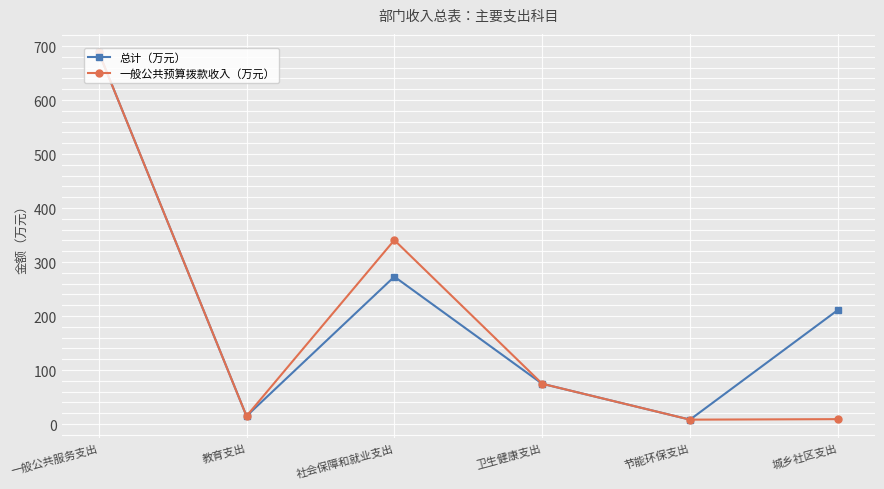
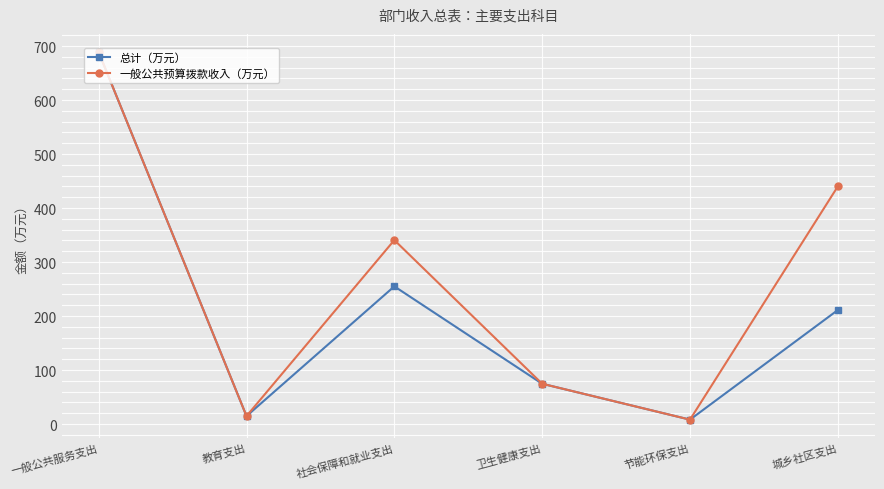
  {
    "总计（万元）": {
-     "社会保障和就业支出": 270,
+     "社会保障和就业支出": 250,
      "城乡社区支出": 210
    },
    "一般公共预算拨款收入（万元）": {
      "社会保障和就业支出": 340,
-     "城乡社区支出": 10
+     "城乡社区支出": 440
    }
  }
